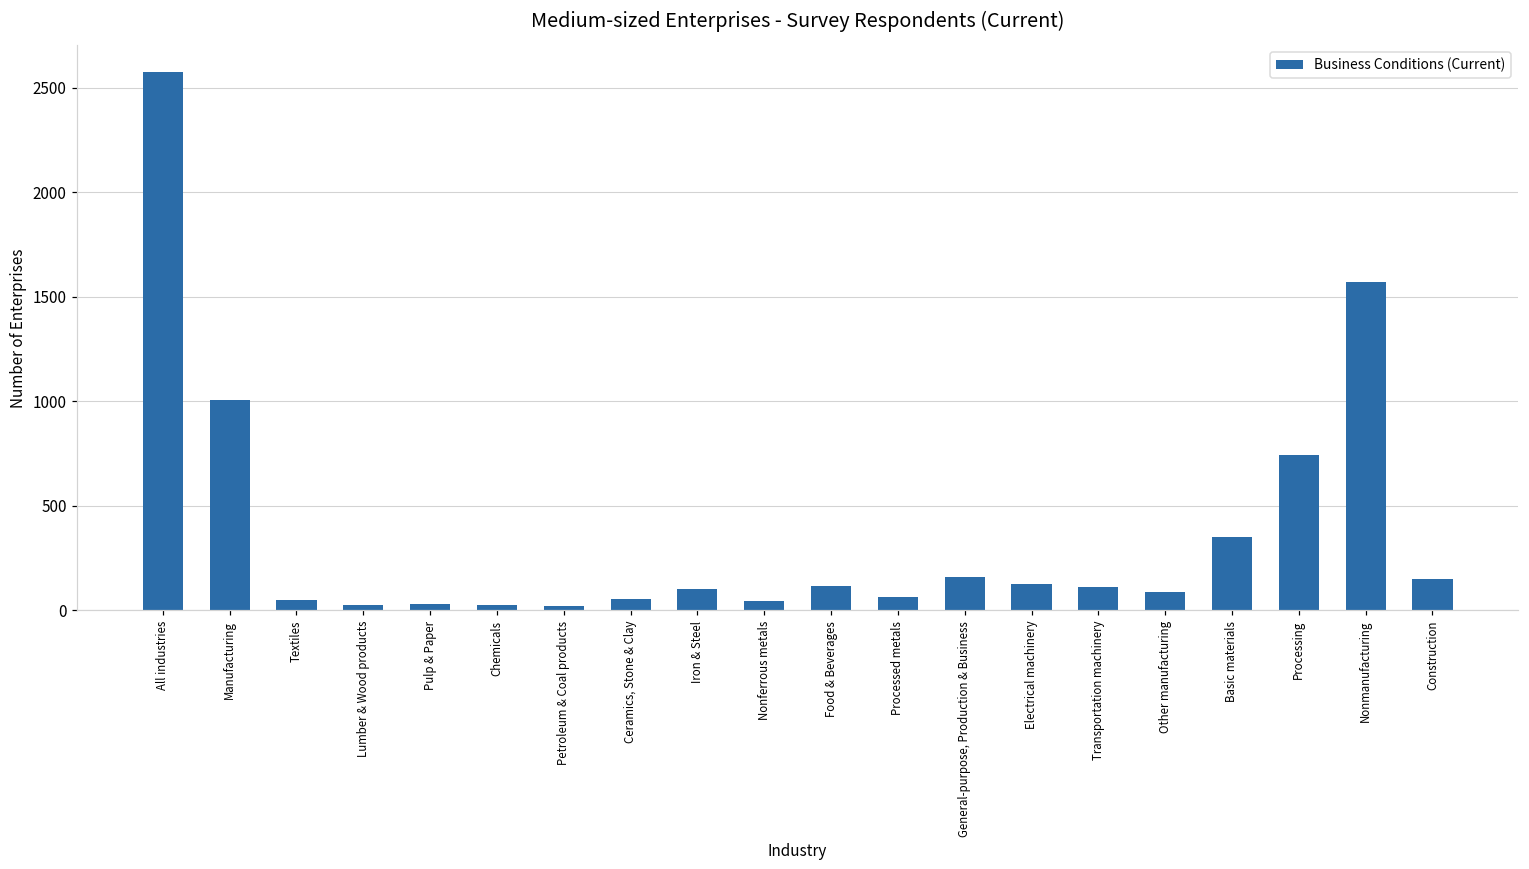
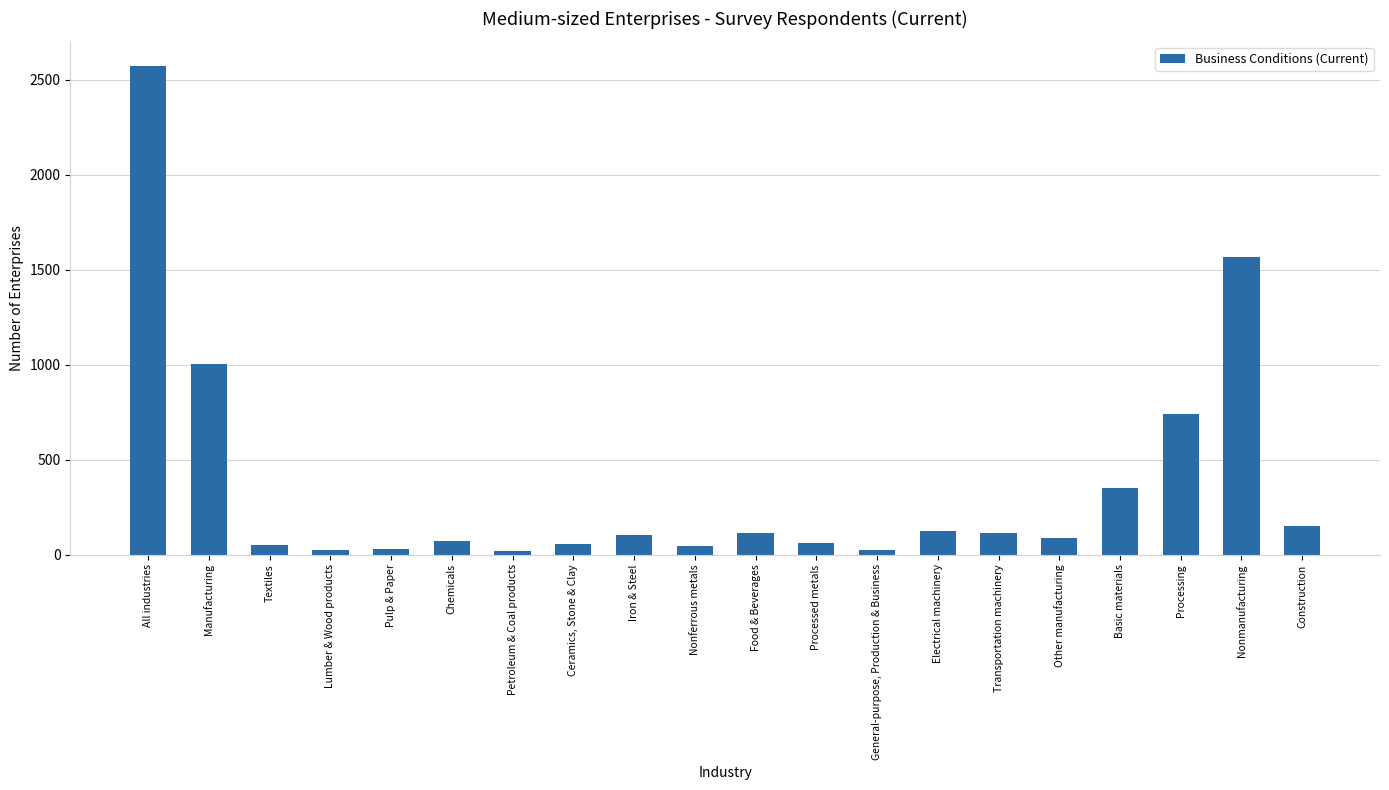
  {
    "All industries": 2570,
    "Manufacturing": 1010,
    "Textiles": 50,
    "Lumber & Wood products": 30,
    "Pulp & Paper": 30,
-   "Chemicals": 20,
+   "Chemicals": 70,
    "Petroleum & Coal products": 20,
    "Ceramics, Stone & Clay": 60,
    "Iron & Steel": 100,
    "Nonferrous metals": 40,
    "Food & Beverages": 110,
    "Processed metals": 60,
-   "General-purpose, Production & Business": 160,
+   "General-purpose, Production & Business": 20,
    "Electrical machinery": 130,
    "Transportation machinery": 110,
    "Other manufacturing": 90,
    "Basic materials": 350,
    "Processing": 740,
    "Nonmanufacturing": 1570,
    "Construction": 150
  }
